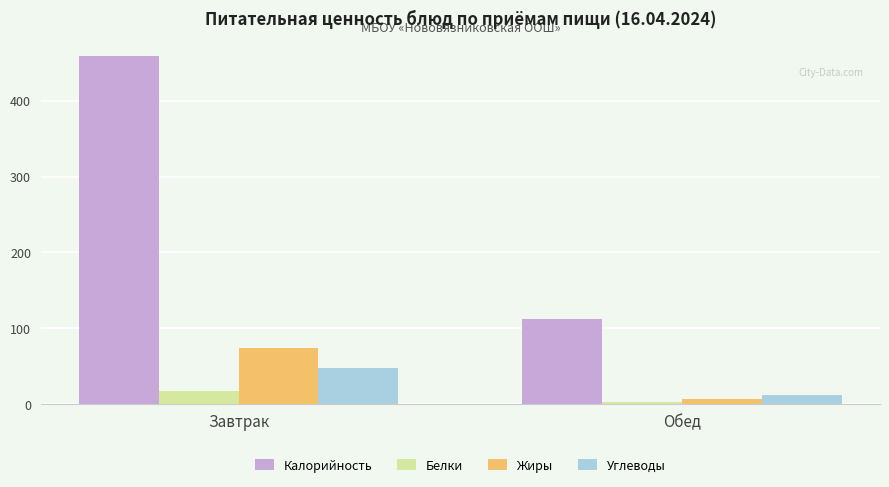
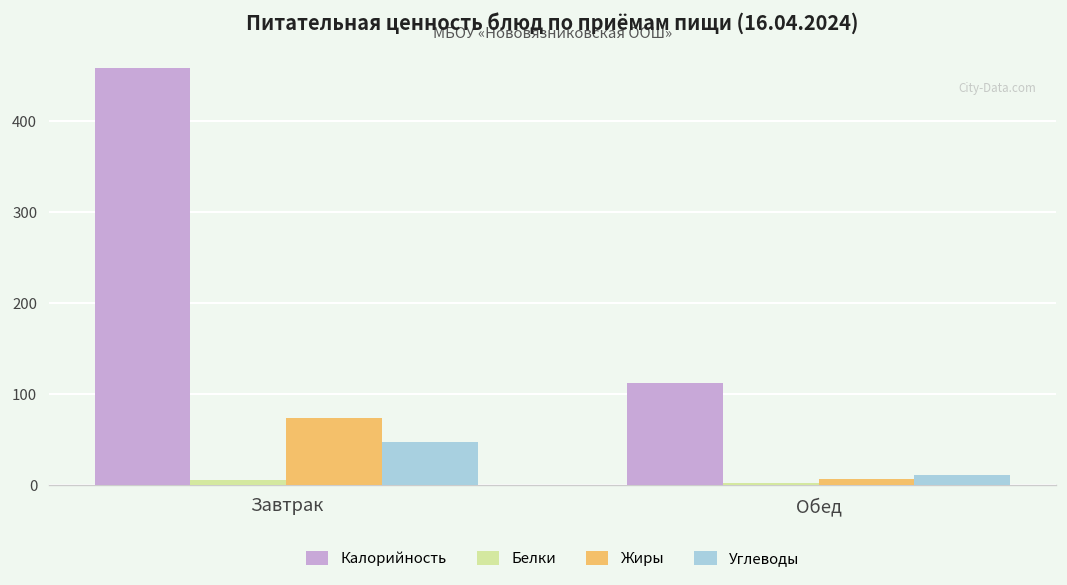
  {
    "Белки": {
-     "Завтрак": 20
+     "Завтрак": 10
    },
    "Жиры": {
      "Завтрак": 70,
      "Обед": 10
    }
  }
